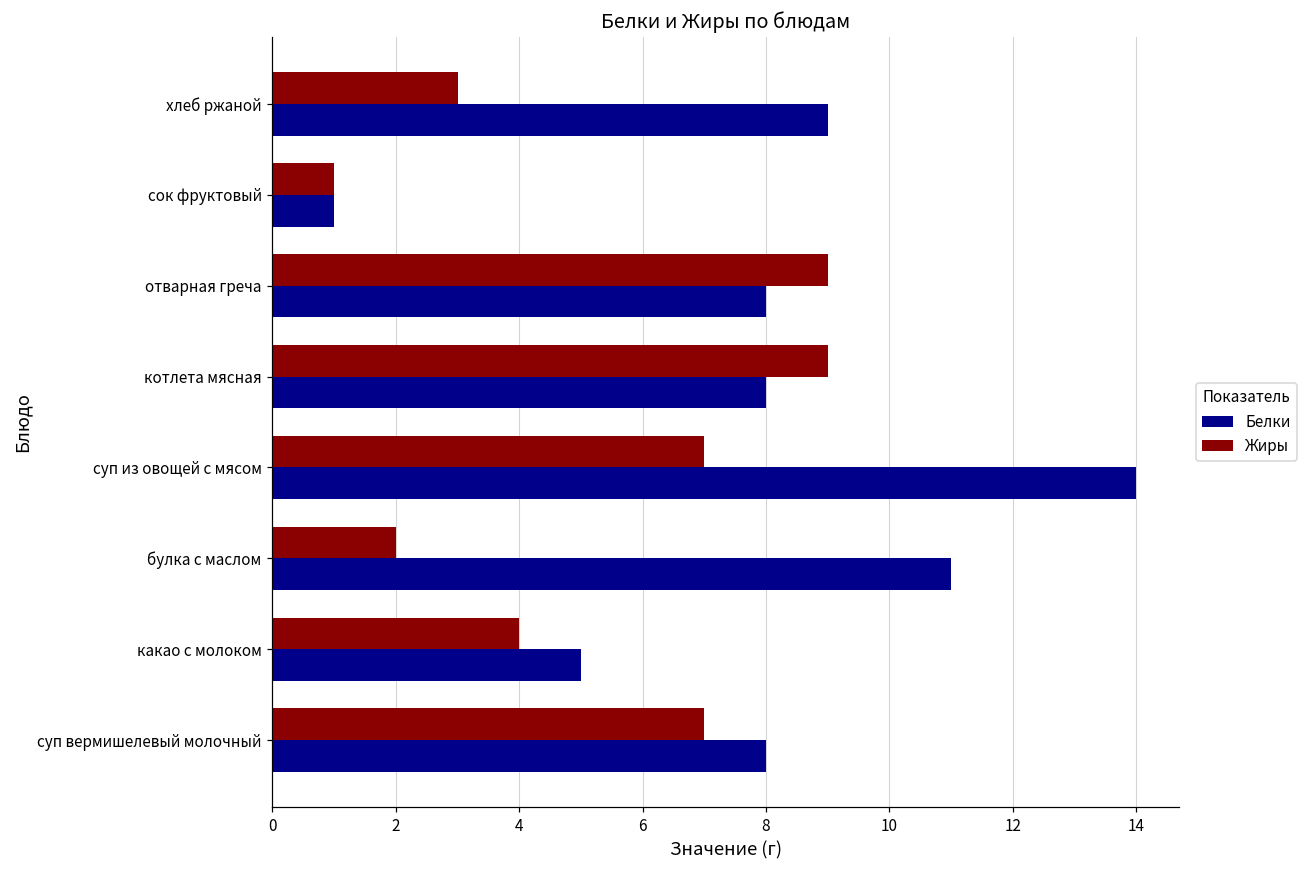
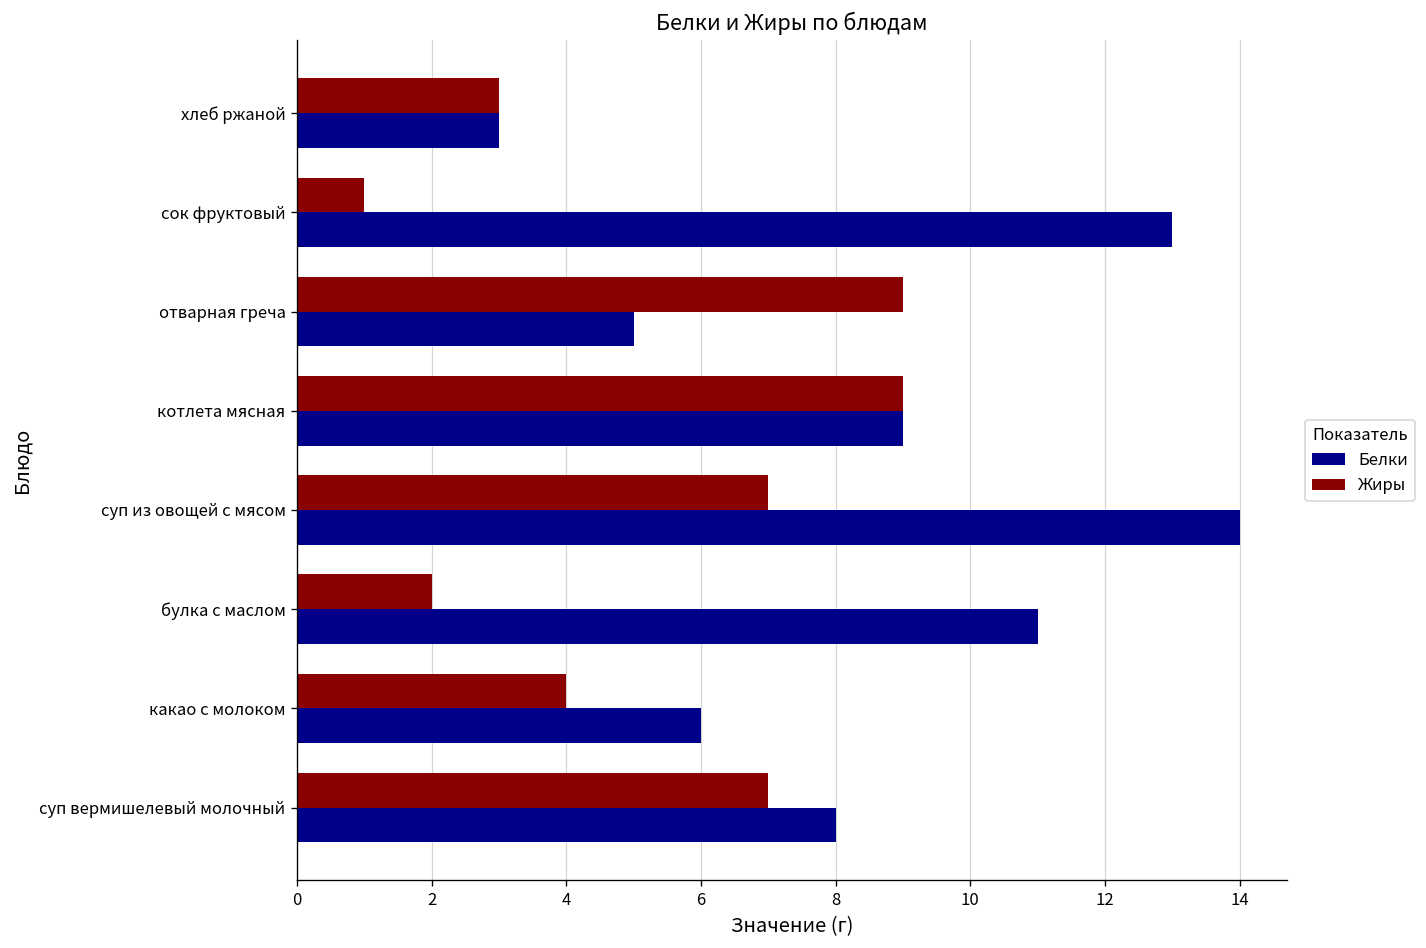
  {
    "Белки": {
-     "хлеб ржаной": 9,
-     "сок фруктовый": 1,
-     "отварная греча": 8,
-     "котлета мясная": 8,
+     "хлеб ржаной": 3,
+     "сок фруктовый": 13,
+     "отварная греча": 5,
+     "котлета мясная": 9,
      "суп из овощей с мясом": 14,
      "булка с маслом": 11,
-     "какао с молоком": 5,
+     "какао с молоком": 6,
      "суп вермишелевый молочный": 8
    },
    "Жиры": {
      "хлеб ржаной": 3,
      "сок фруктовый": 1,
      "отварная греча": 9,
      "котлета мясная": 9,
      "суп из овощей с мясом": 7,
      "булка с маслом": 2,
      "какао с молоком": 4,
      "суп вермишелевый молочный": 7
    }
  }
